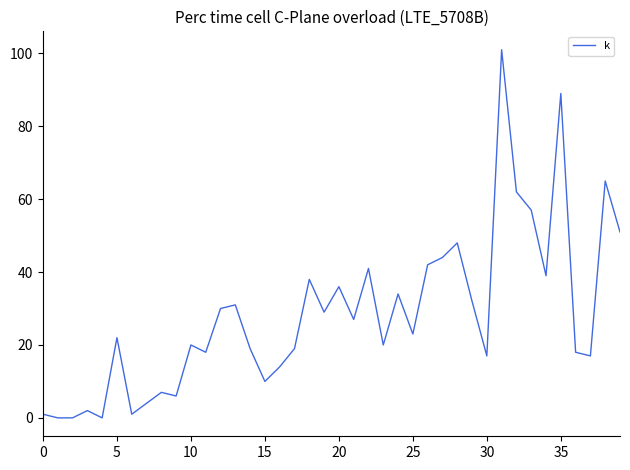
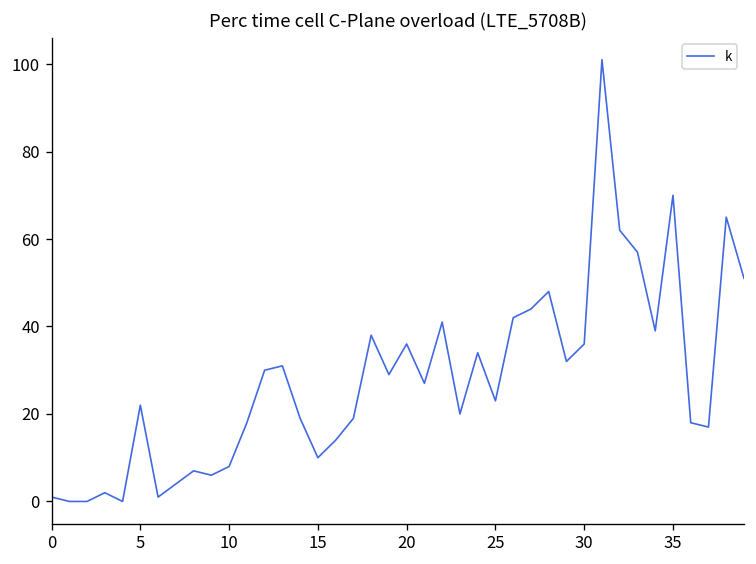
  {
    "0": 1,
    "5": 22,
-   "10": 20,
+   "10": 8,
    "15": 10,
    "20": 36,
    "25": 23,
-   "30": 17,
-   "35": 89
+   "30": 36,
+   "35": 70
  }
